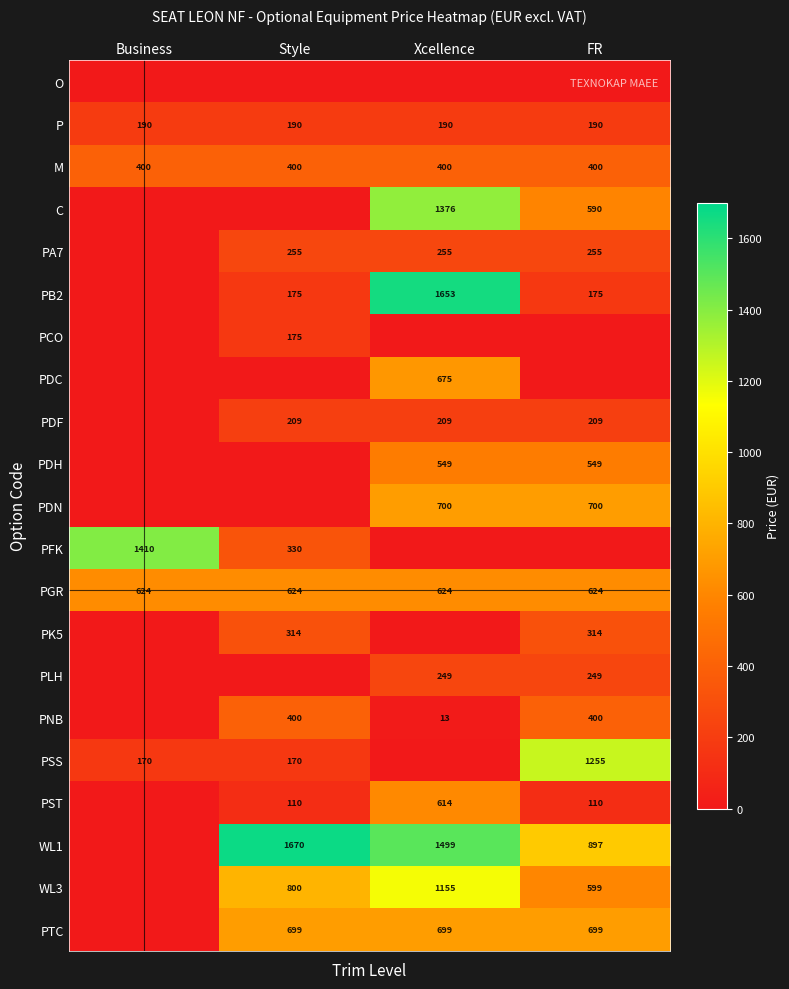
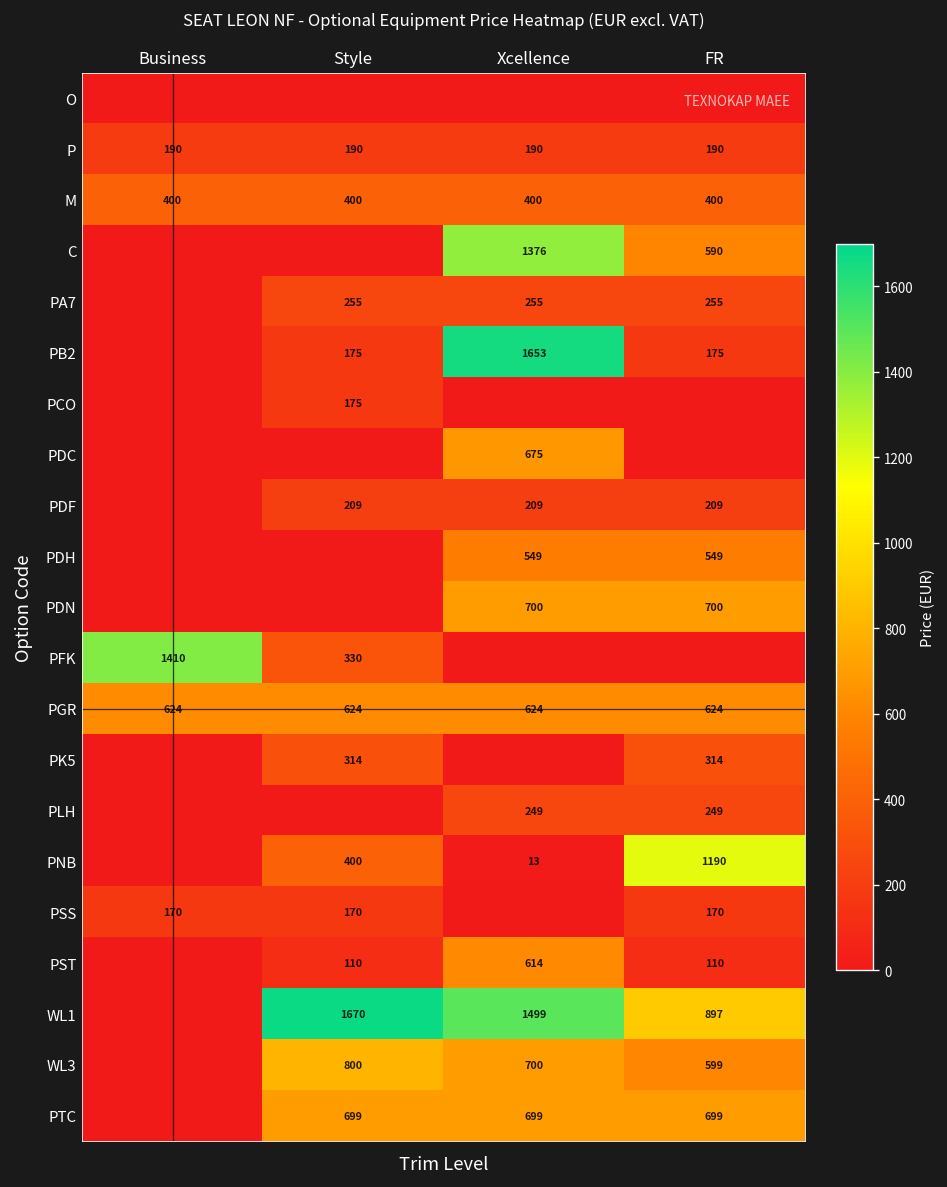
  {
    "P": {
      "Business": 190,
      "Style": 190,
      "Xcellence": 190,
      "FR": 190
    },
    "M": {
      "Business": 400,
      "Style": 400,
      "Xcellence": 400,
      "FR": 400
    },
    "C": {
      "Xcellence": 1376,
      "FR": 590
    },
    "PA7": {
      "Style": 255,
      "Xcellence": 255,
      "FR": 255
    },
    "PB2": {
      "Style": 175,
      "Xcellence": 1653,
      "FR": 175
    },
    "PCO": {
      "Style": 175
    },
    "PDC": {
      "Xcellence": 675
    },
    "PDF": {
      "Style": 209,
      "Xcellence": 209,
      "FR": 209
    },
    "PDH": {
      "Xcellence": 549,
      "FR": 549
    },
    "PDN": {
      "Xcellence": 700,
      "FR": 700
    },
    "PFK": {
      "Business": 1410,
      "Style": 330
    },
    "PGR": {
      "Business": 624,
      "Style": 624,
      "Xcellence": 624,
      "FR": 624
    },
    "PK5": {
      "Style": 314,
      "FR": 314
    },
    "PLH": {
      "Xcellence": 249,
      "FR": 249
    },
    "PNB": {
      "Style": 400,
      "Xcellence": 13,
-     "FR": 400
+     "FR": 1190
    },
    "PSS": {
      "Business": 170,
      "Style": 170,
-     "FR": 1255
+     "FR": 170
    },
    "PST": {
      "Style": 110,
      "Xcellence": 614,
      "FR": 110
    },
    "WL1": {
      "Style": 1670,
      "Xcellence": 1499,
      "FR": 897
    },
    "WL3": {
      "Style": 800,
-     "Xcellence": 1155,
+     "Xcellence": 700,
      "FR": 599
    },
    "PTC": {
      "Style": 699,
      "Xcellence": 699,
      "FR": 699
    }
  }
